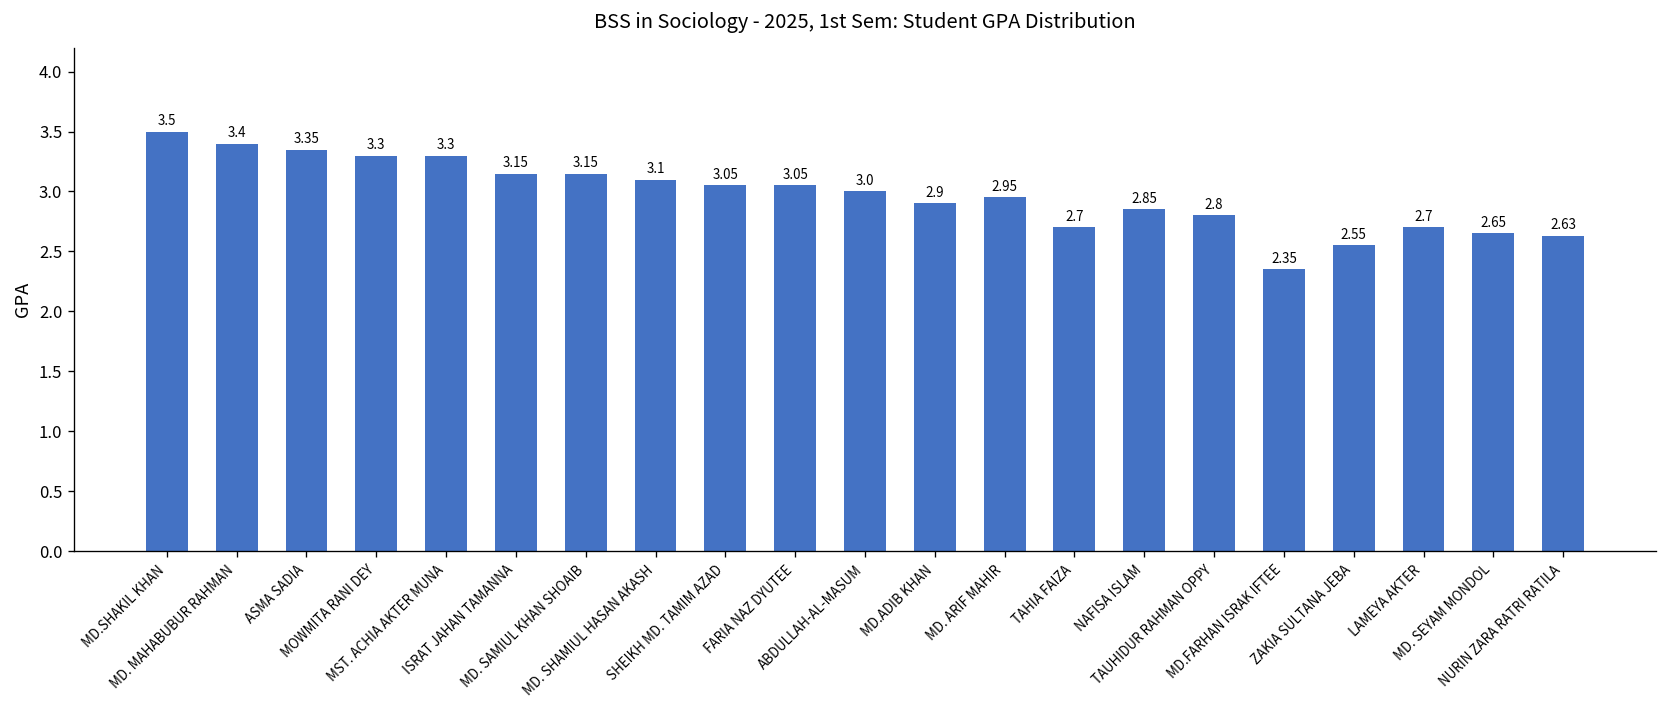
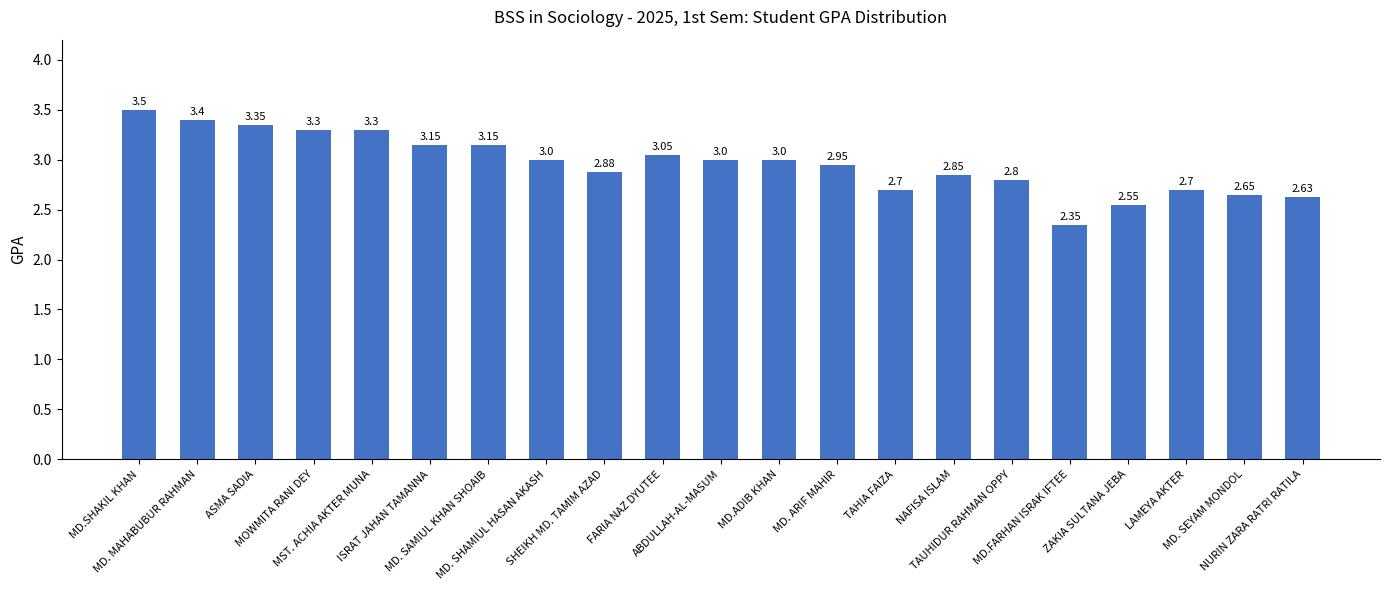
  {
    "MD.SHAKIL KHAN": 3.5,
    "MD. MAHABUBUR RAHMAN": 3.4,
    "ASMA SADIA": 3.35,
    "MOWMITA RANI DEY": 3.3,
    "MST. ACHIA AKTER MUNA": 3.3,
    "ISRAT JAHAN TAMANNA": 3.15,
    "MD. SAMIUL KHAN SHOAIB": 3.15,
-   "MD. SHAMIUL HASAN AKASH": 3.1,
-   "SHEIKH MD. TAMIM AZAD": 3.05,
+   "MD. SHAMIUL HASAN AKASH": 3.0,
+   "SHEIKH MD. TAMIM AZAD": 2.88,
    "FARIA NAZ DYUTEE": 3.05,
    "ABDULLAH-AL-MASUM": 3.0,
-   "MD.ADIB KHAN": 2.9,
+   "MD.ADIB KHAN": 3.0,
    "MD. ARIF MAHIR": 2.95,
    "TAHIA FAIZA": 2.7,
    "NAFISA ISLAM": 2.85,
    "TAUHIDUR RAHMAN OPPY": 2.8,
    "MD.FARHAN ISRAK IFTEE": 2.35,
    "ZAKIA SULTANA JEBA": 2.55,
    "LAMEYA AKTER": 2.7,
    "MD. SEYAM MONDOL": 2.65,
    "NURIN ZARA RATRI RATILA": 2.63
  }
